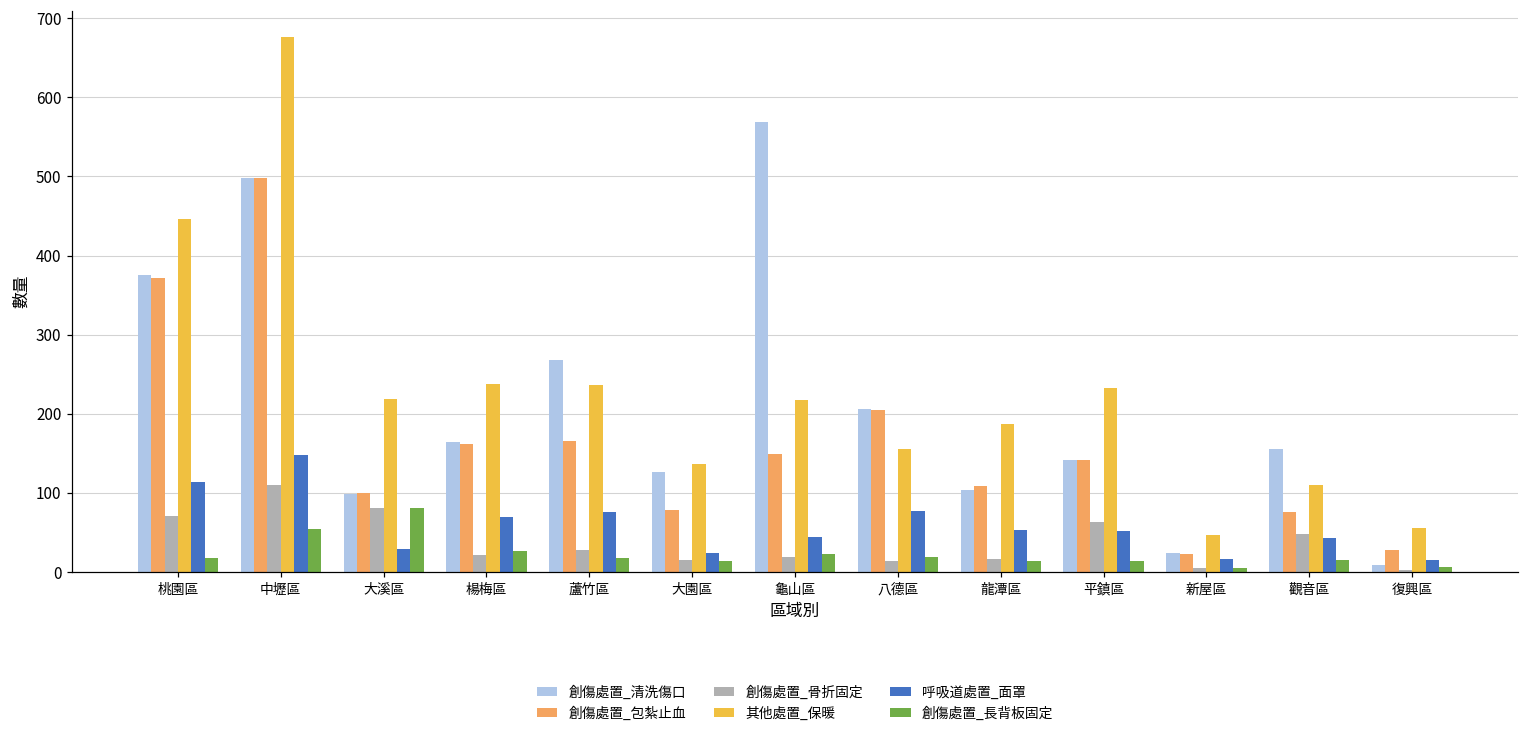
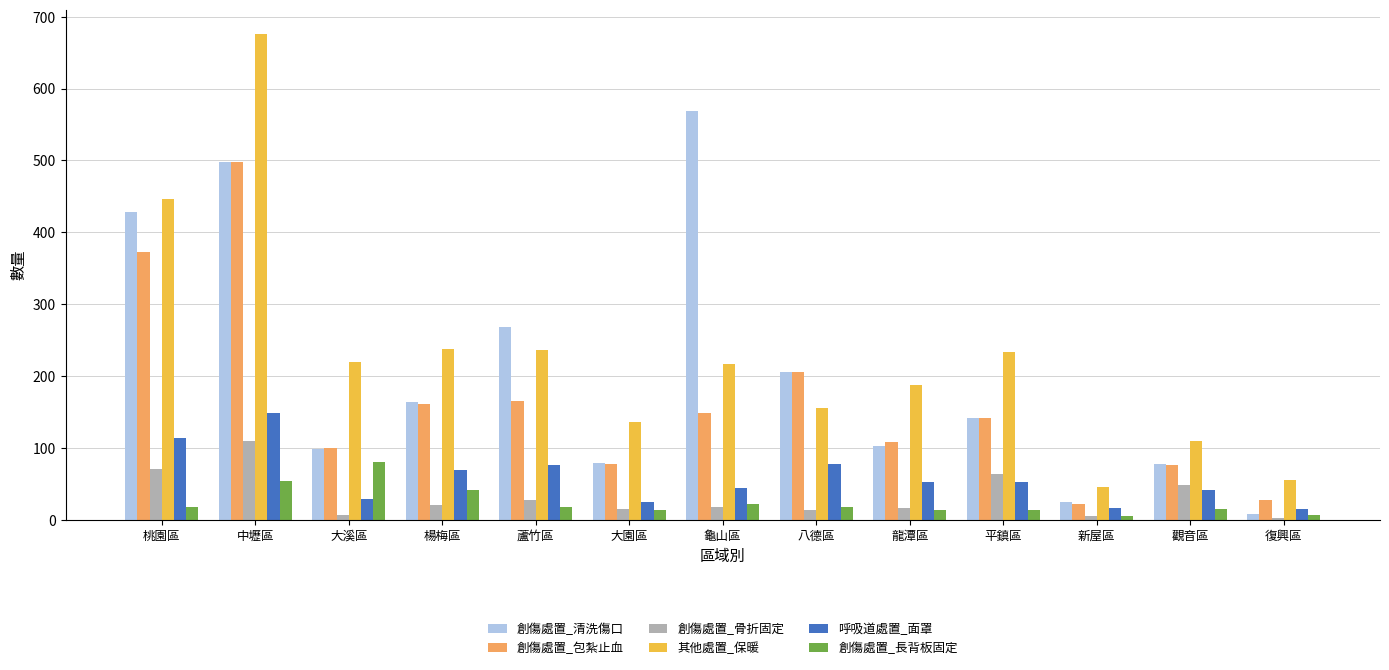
  {
    "創傷處置_清洗傷口": {
-     "桃園區": 380,
+     "桃園區": 430,
      "中壢區": 500,
      "大溪區": 100,
      "楊梅區": 160,
      "蘆竹區": 270,
-     "大園區": 130,
+     "大園區": 80,
      "龜山區": 570,
      "八德區": 210,
      "龍潭區": 100,
      "平鎮區": 140,
      "新屋區": 20,
-     "觀音區": 160,
+     "觀音區": 80,
      "復興區": 10
    },
    "創傷處置_骨折固定": {
      "桃園區": 70,
      "中壢區": 110,
-     "大溪區": 80,
+     "大溪區": 10,
      "楊梅區": 20,
      "蘆竹區": 30,
      "大園區": 20,
      "龜山區": 20,
      "八德區": 10,
      "龍潭區": 20,
      "平鎮區": 60,
      "新屋區": 10,
      "觀音區": 50
    },
    "呼吸道處置_面罩": {
      "桃園區": 110,
      "中壢區": 150,
      "大溪區": 30,
      "楊梅區": 70,
      "蘆竹區": 80,
      "大園區": 20,
      "龜山區": 40,
      "八德區": 80,
      "龍潭區": 50,
      "平鎮區": 50,
      "新屋區": 20,
      "觀音區": 40,
      "復興區": 20
    },
    "創傷處置_長背板固定": {
      "桃園區": 20,
      "中壢區": 50,
      "大溪區": 80,
-     "楊梅區": 30,
+     "楊梅區": 40,
      "蘆竹區": 20,
      "大園區": 10,
      "龜山區": 20,
      "八德區": 20,
      "龍潭區": 10,
      "平鎮區": 10,
      "新屋區": 10,
      "觀音區": 20,
      "復興區": 10
    }
  }
